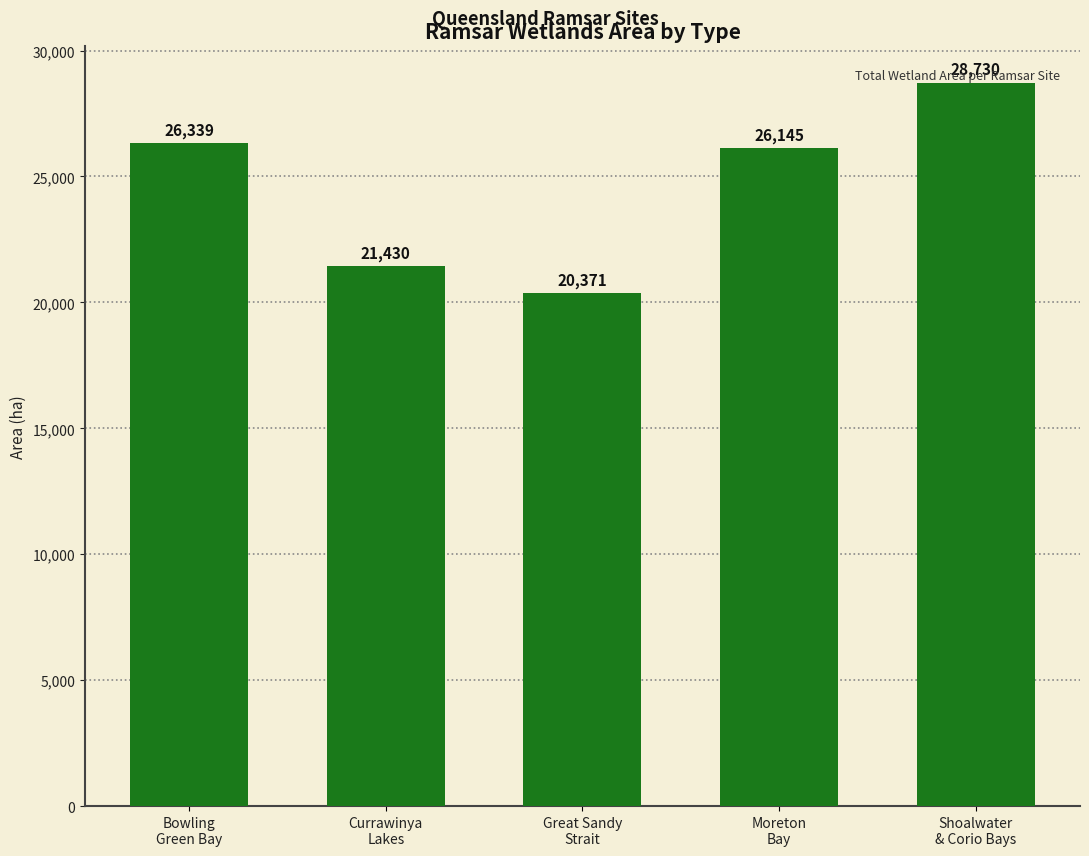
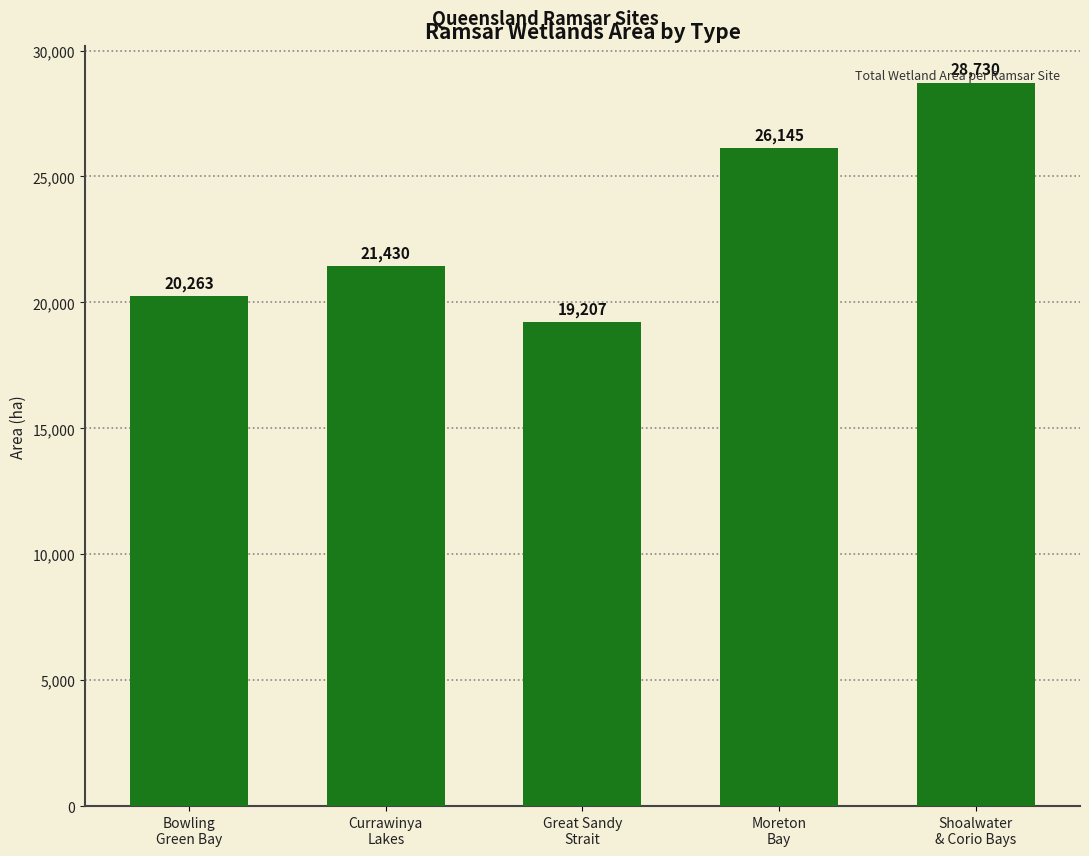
  {
-   "Bowling Green Bay": "26,339",
+   "Bowling Green Bay": "20,263",
    "Currawinya Lakes": "21,430",
-   "Great Sandy Strait": "20,371"
+   "Great Sandy Strait": "19,207"
  }
